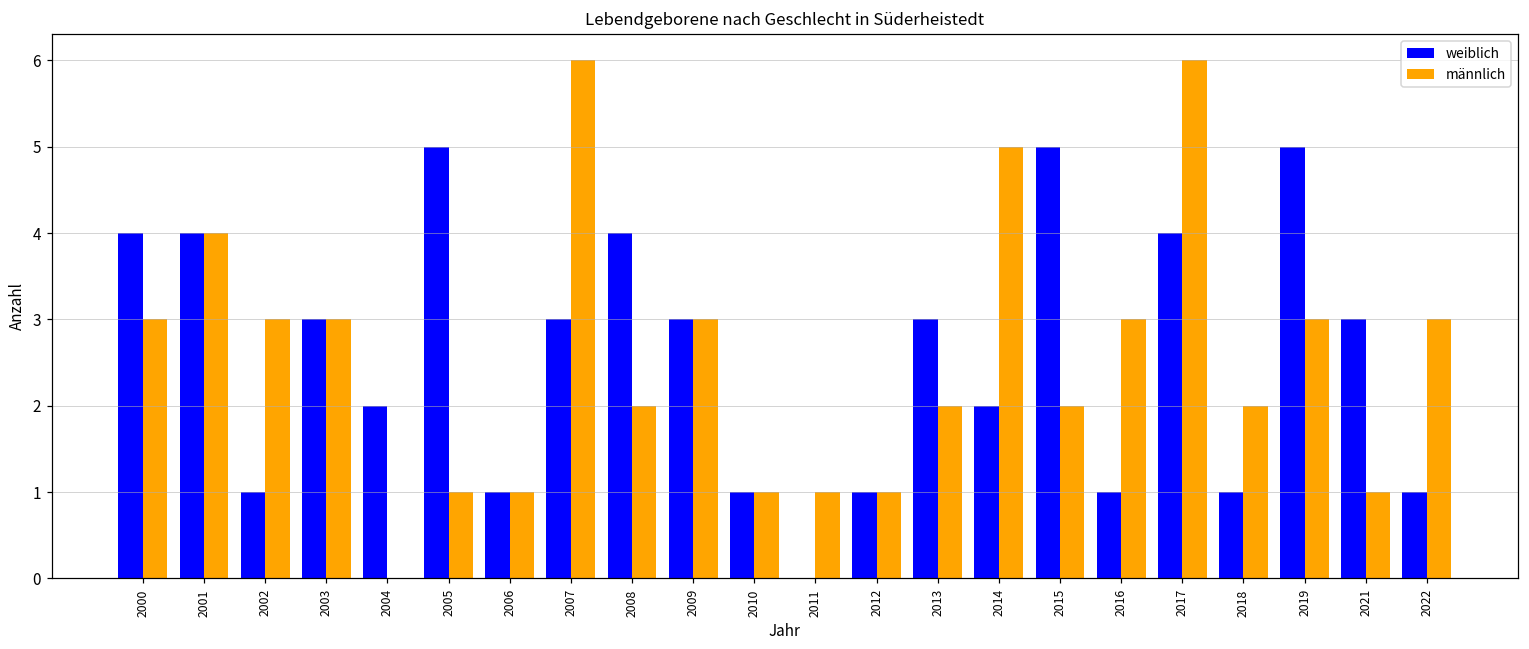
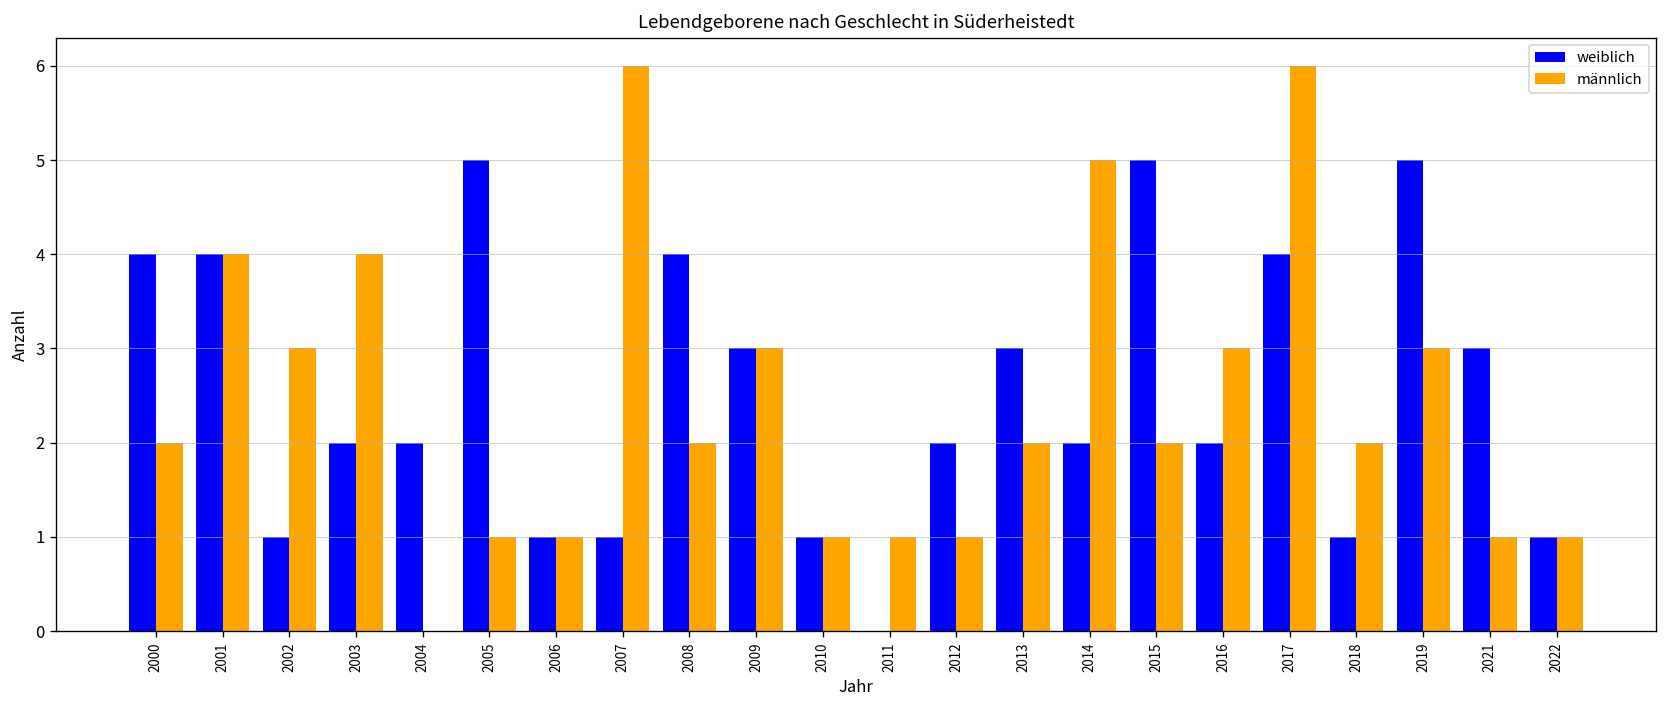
  {
    "weiblich": {
      "2000": 4,
      "2001": 4,
      "2002": 1,
-     "2003": 3,
+     "2003": 2,
      "2004": 2,
      "2005": 5,
      "2006": 1,
-     "2007": 3,
+     "2007": 1,
      "2008": 4,
      "2009": 3,
      "2010": 1,
      "2011": 0,
-     "2012": 1,
+     "2012": 2,
      "2013": 3,
      "2014": 2,
      "2015": 5,
-     "2016": 1,
+     "2016": 2,
      "2017": 4,
      "2018": 1,
      "2019": 5,
      "2021": 3,
      "2022": 1
    },
    "männlich": {
-     "2000": 3,
+     "2000": 2,
      "2001": 4,
      "2002": 3,
-     "2003": 3,
+     "2003": 4,
      "2004": 0,
      "2005": 1,
      "2006": 1,
      "2007": 6,
      "2008": 2,
      "2009": 3,
      "2010": 1,
      "2011": 1,
      "2012": 1,
      "2013": 2,
      "2014": 5,
      "2015": 2,
      "2016": 3,
      "2017": 6,
      "2018": 2,
      "2019": 3,
      "2021": 1,
-     "2022": 3
+     "2022": 1
    }
  }
